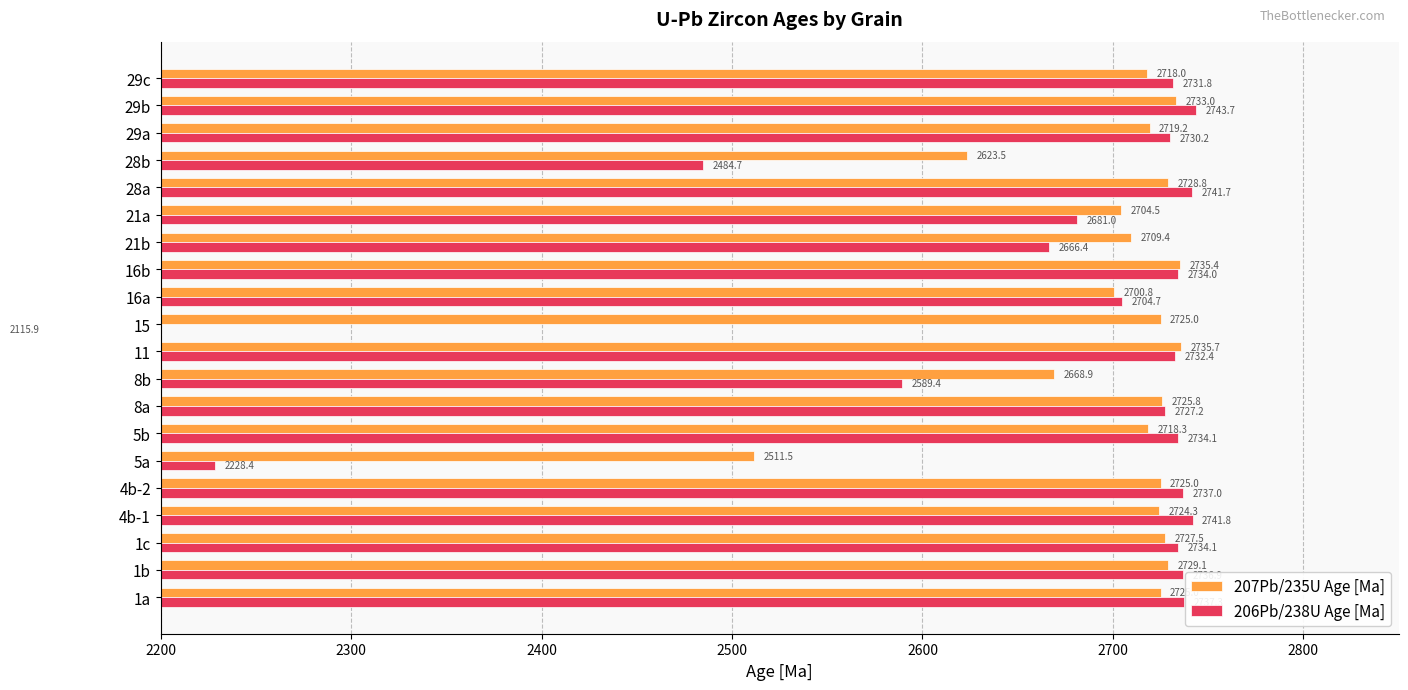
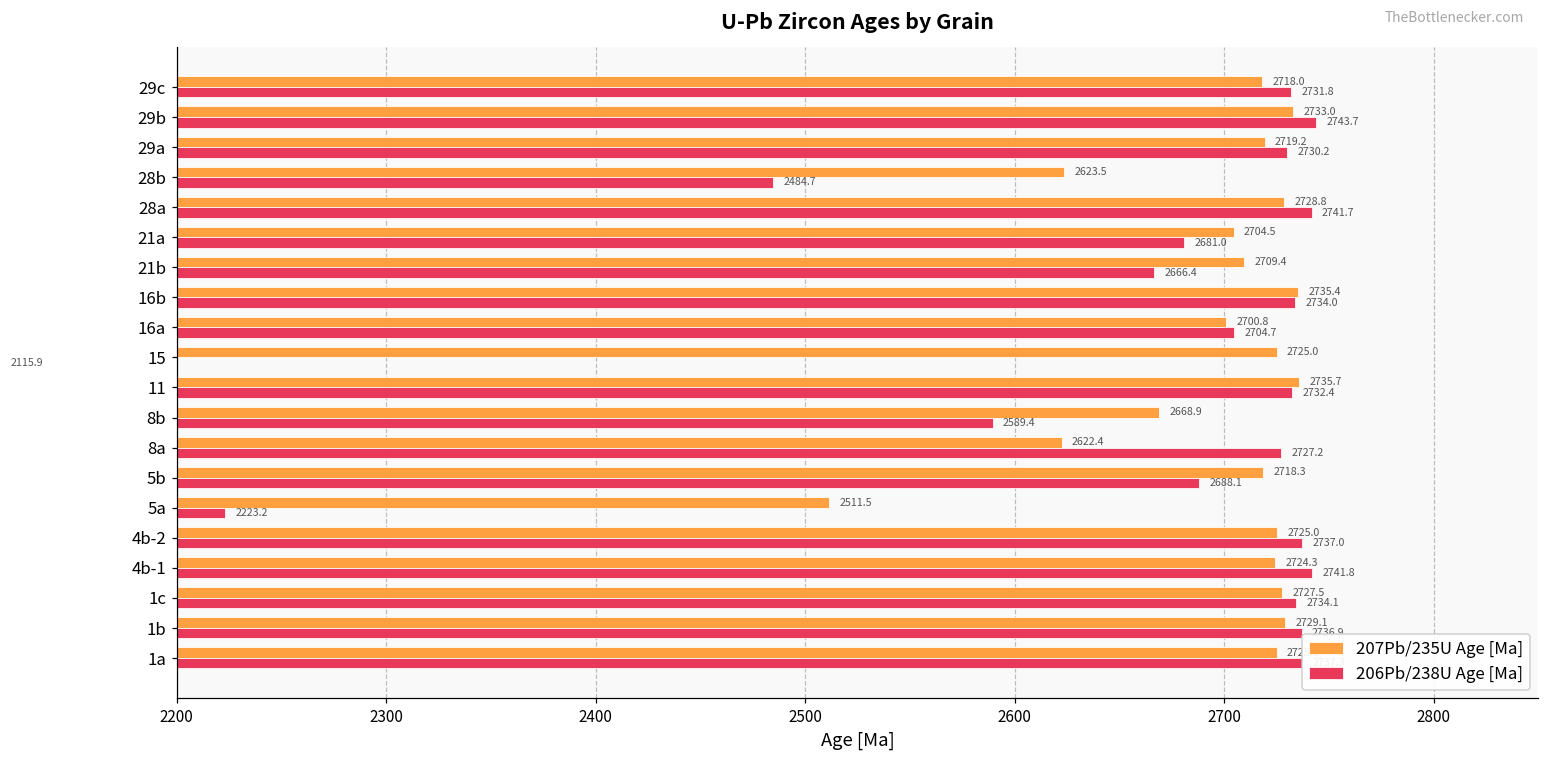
  {
    "207Pb/235U Age [Ma]": {
      "29c": 2718.0,
      "29b": 2733.0,
      "29a": 2719.2,
      "28b": 2623.5,
      "28a": 2728.8,
      "21a": 2704.5,
      "21b": 2709.4,
      "16b": 2735.4,
      "16a": 2700.8,
      "15": 2725.0,
      "11": 2735.7,
      "8b": 2668.9,
-     "8a": 2725.8,
+     "8a": 2622.4,
      "5b": 2718.3,
      "5a": 2511.5,
      "4b-2": 2725.0,
      "4b-1": 2724.3,
      "1c": 2727.5,
      "1b": 2729.1
    },
    "206Pb/238U Age [Ma]": {
      "29c": 2731.8,
      "29b": 2743.7,
      "29a": 2730.2,
      "28b": 2484.7,
      "28a": 2741.7,
      "21a": 2681.0,
      "21b": 2666.4,
      "16b": 2734.0,
      "16a": 2704.7,
      "11": 2732.4,
      "8b": 2589.4,
      "8a": 2727.2,
-     "5b": 2734.1,
-     "5a": 2228.4,
+     "5b": 2688.1,
+     "5a": 2223.2,
      "4b-2": 2737.0,
      "4b-1": 2741.8,
      "1c": 2734.1
    }
  }
